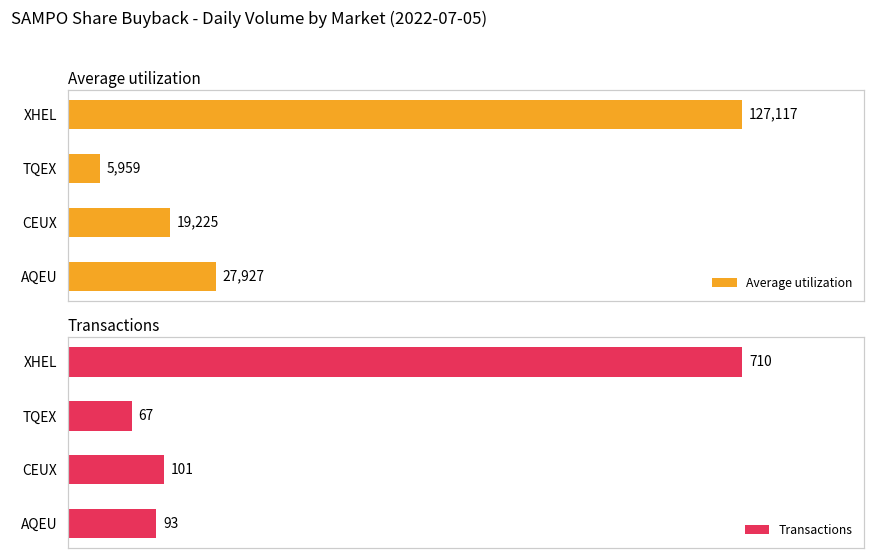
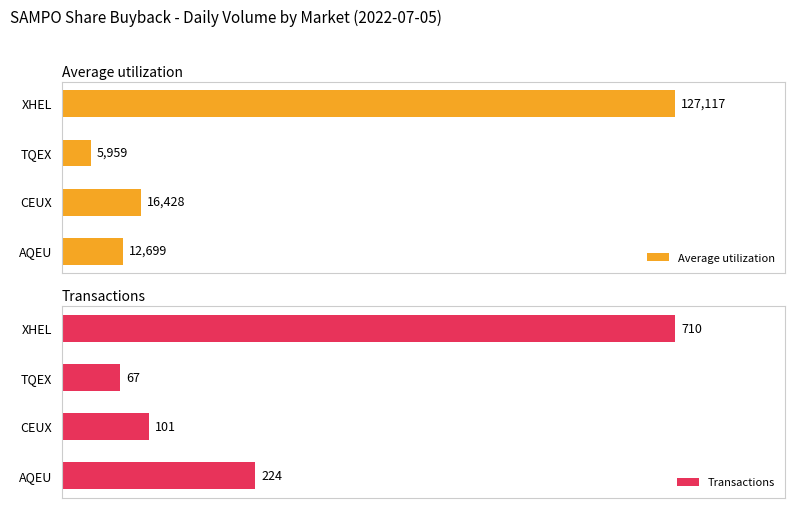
  {
    "Average utilization": {
      "XHEL": "127,117",
      "TQEX": "5,959",
-     "CEUX": "19,225",
-     "AQEU": "27,927"
+     "CEUX": "16,428",
+     "AQEU": "12,699"
    },
    "Transactions": {
      "XHEL": "710",
      "TQEX": "67",
      "CEUX": "101",
-     "AQEU": "93"
+     "AQEU": "224"
    }
  }
